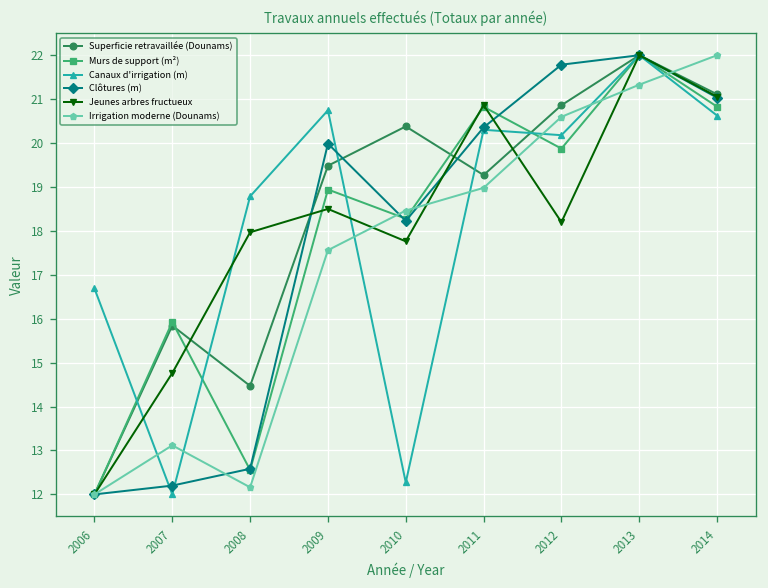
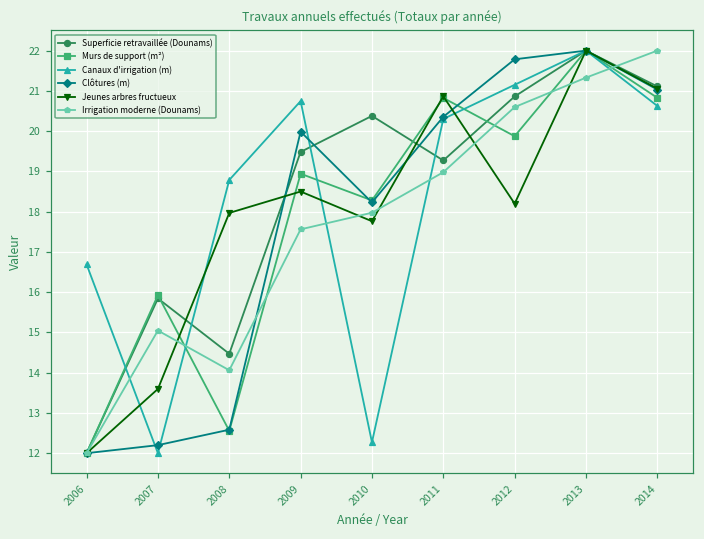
  {
    "Canaux d'irrigation (m)": {
      "2006": 16.7,
      "2007": 12.0,
      "2008": 18.8,
      "2009": 20.7,
      "2010": 12.3,
-     "2012": 20.2,
+     "2012": 21.2,
      "2014": 20.6
    },
    "Clôtures (m)": {
      "2007": 12.2,
      "2009": 20.0,
      "2012": 21.8
    },
    "Jeunes arbres fructueux": {
-     "2007": 14.8,
+     "2007": 13.6,
      "2008": 18.0,
      "2009": 18.5,
      "2010": 17.8,
      "2012": 18.2
    },
    "Irrigation moderne (Dounams)": {
-     "2007": 13.1,
-     "2008": 12.2,
+     "2007": 15.0,
+     "2008": 14.1,
      "2009": 17.6,
-     "2010": 18.5,
+     "2010": 18.0,
      "2011": 19.0,
      "2012": 20.6,
      "2013": 21.3,
      "2014": 22.0
    }
  }
